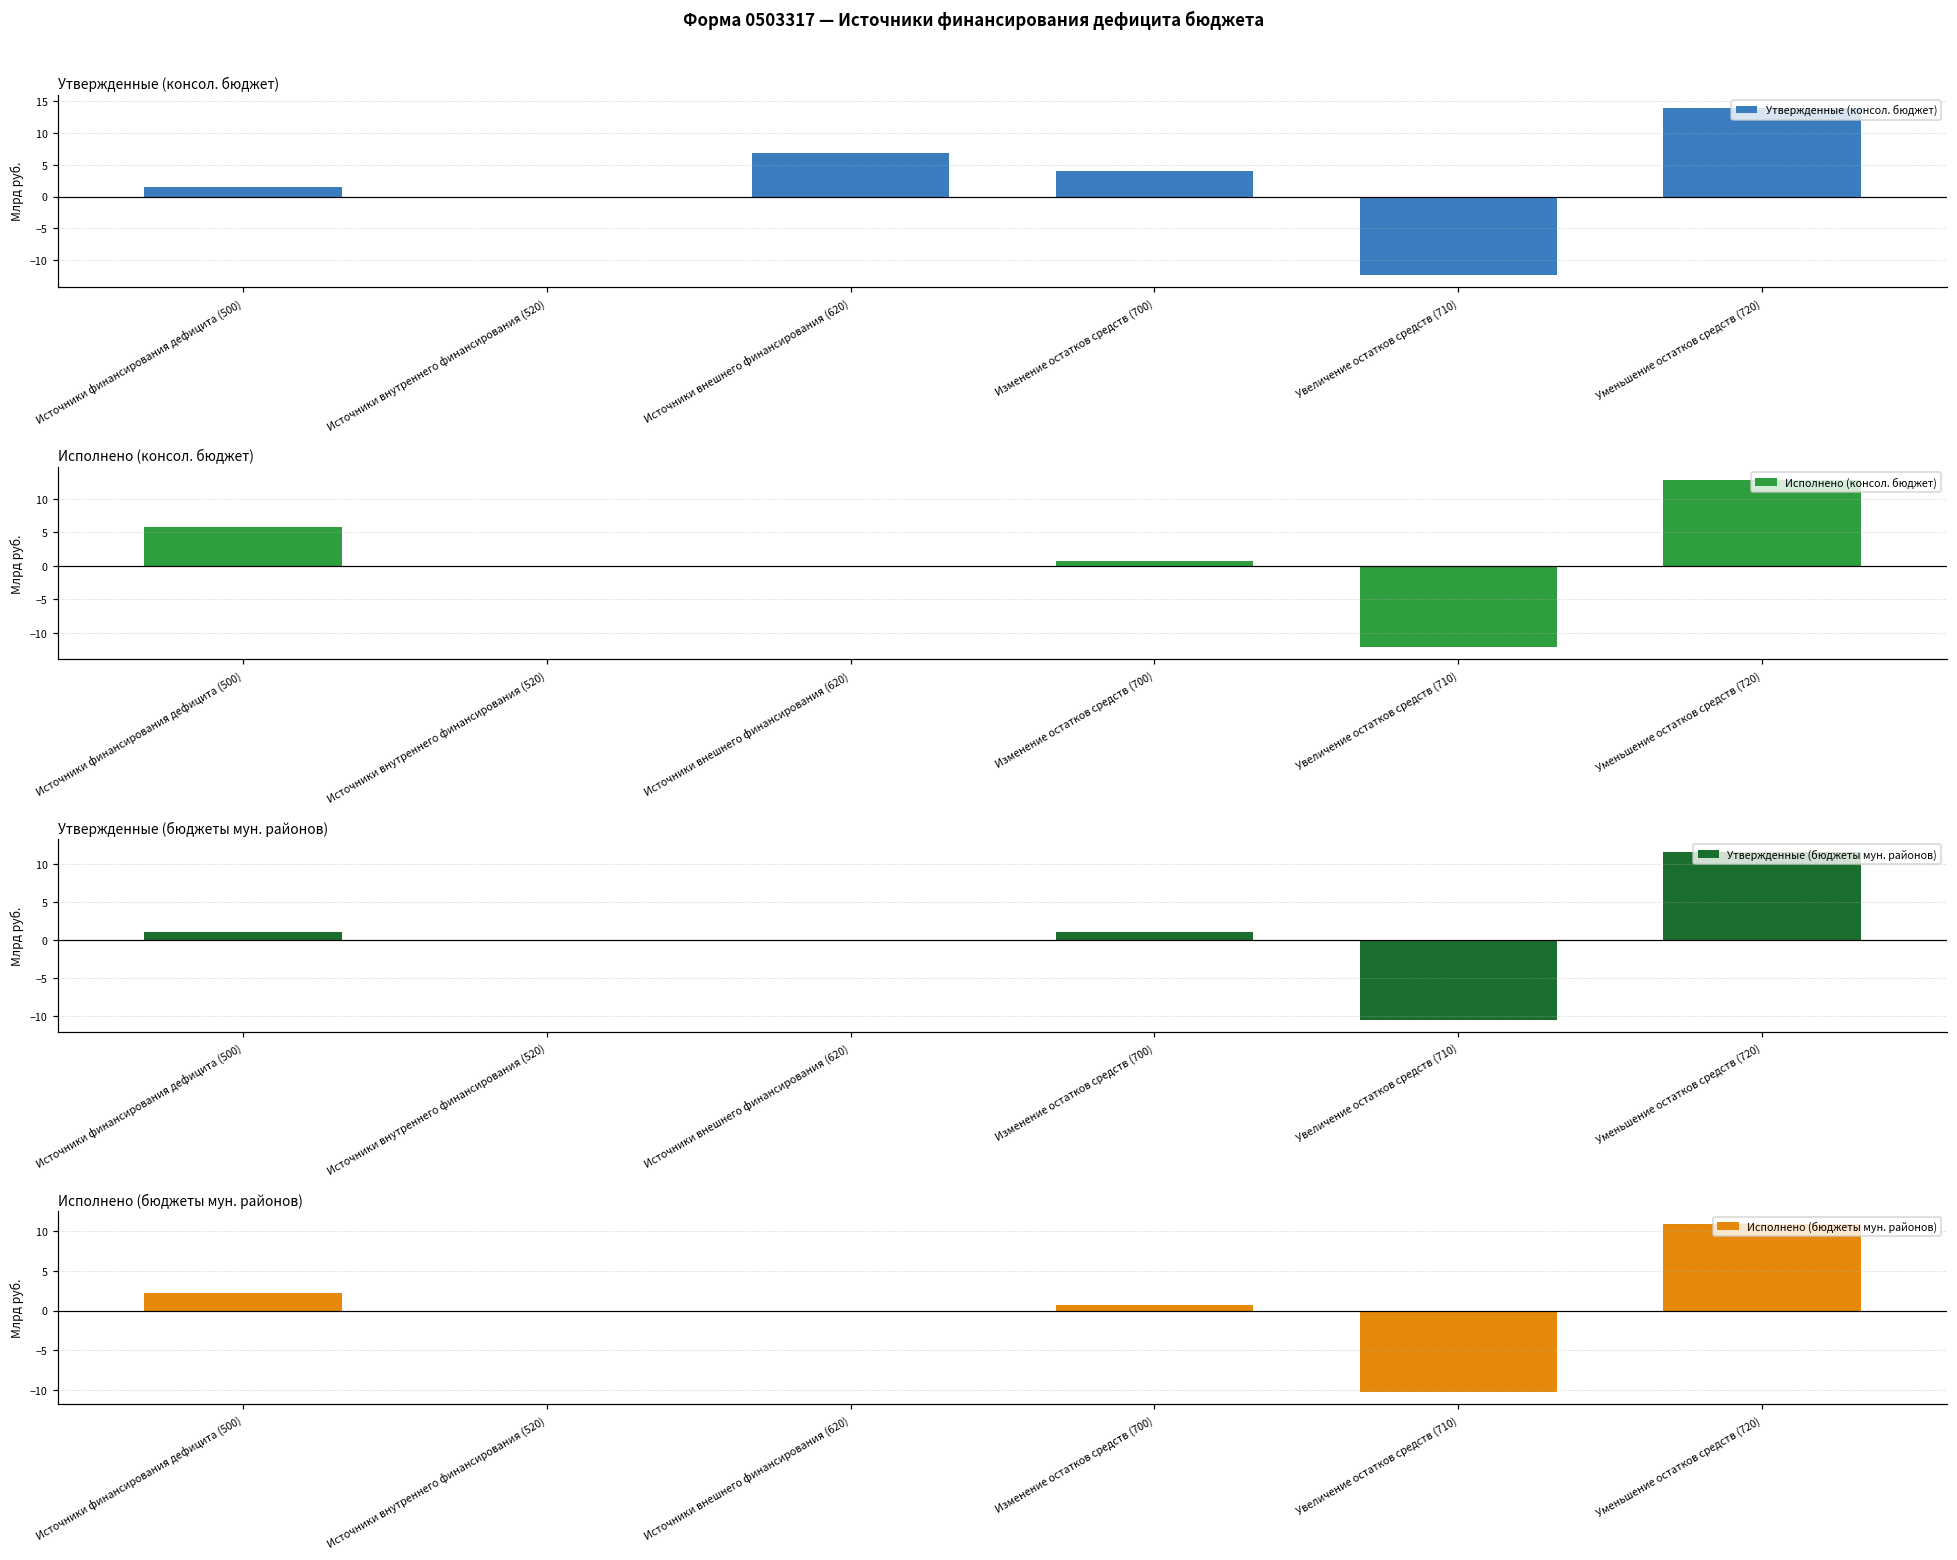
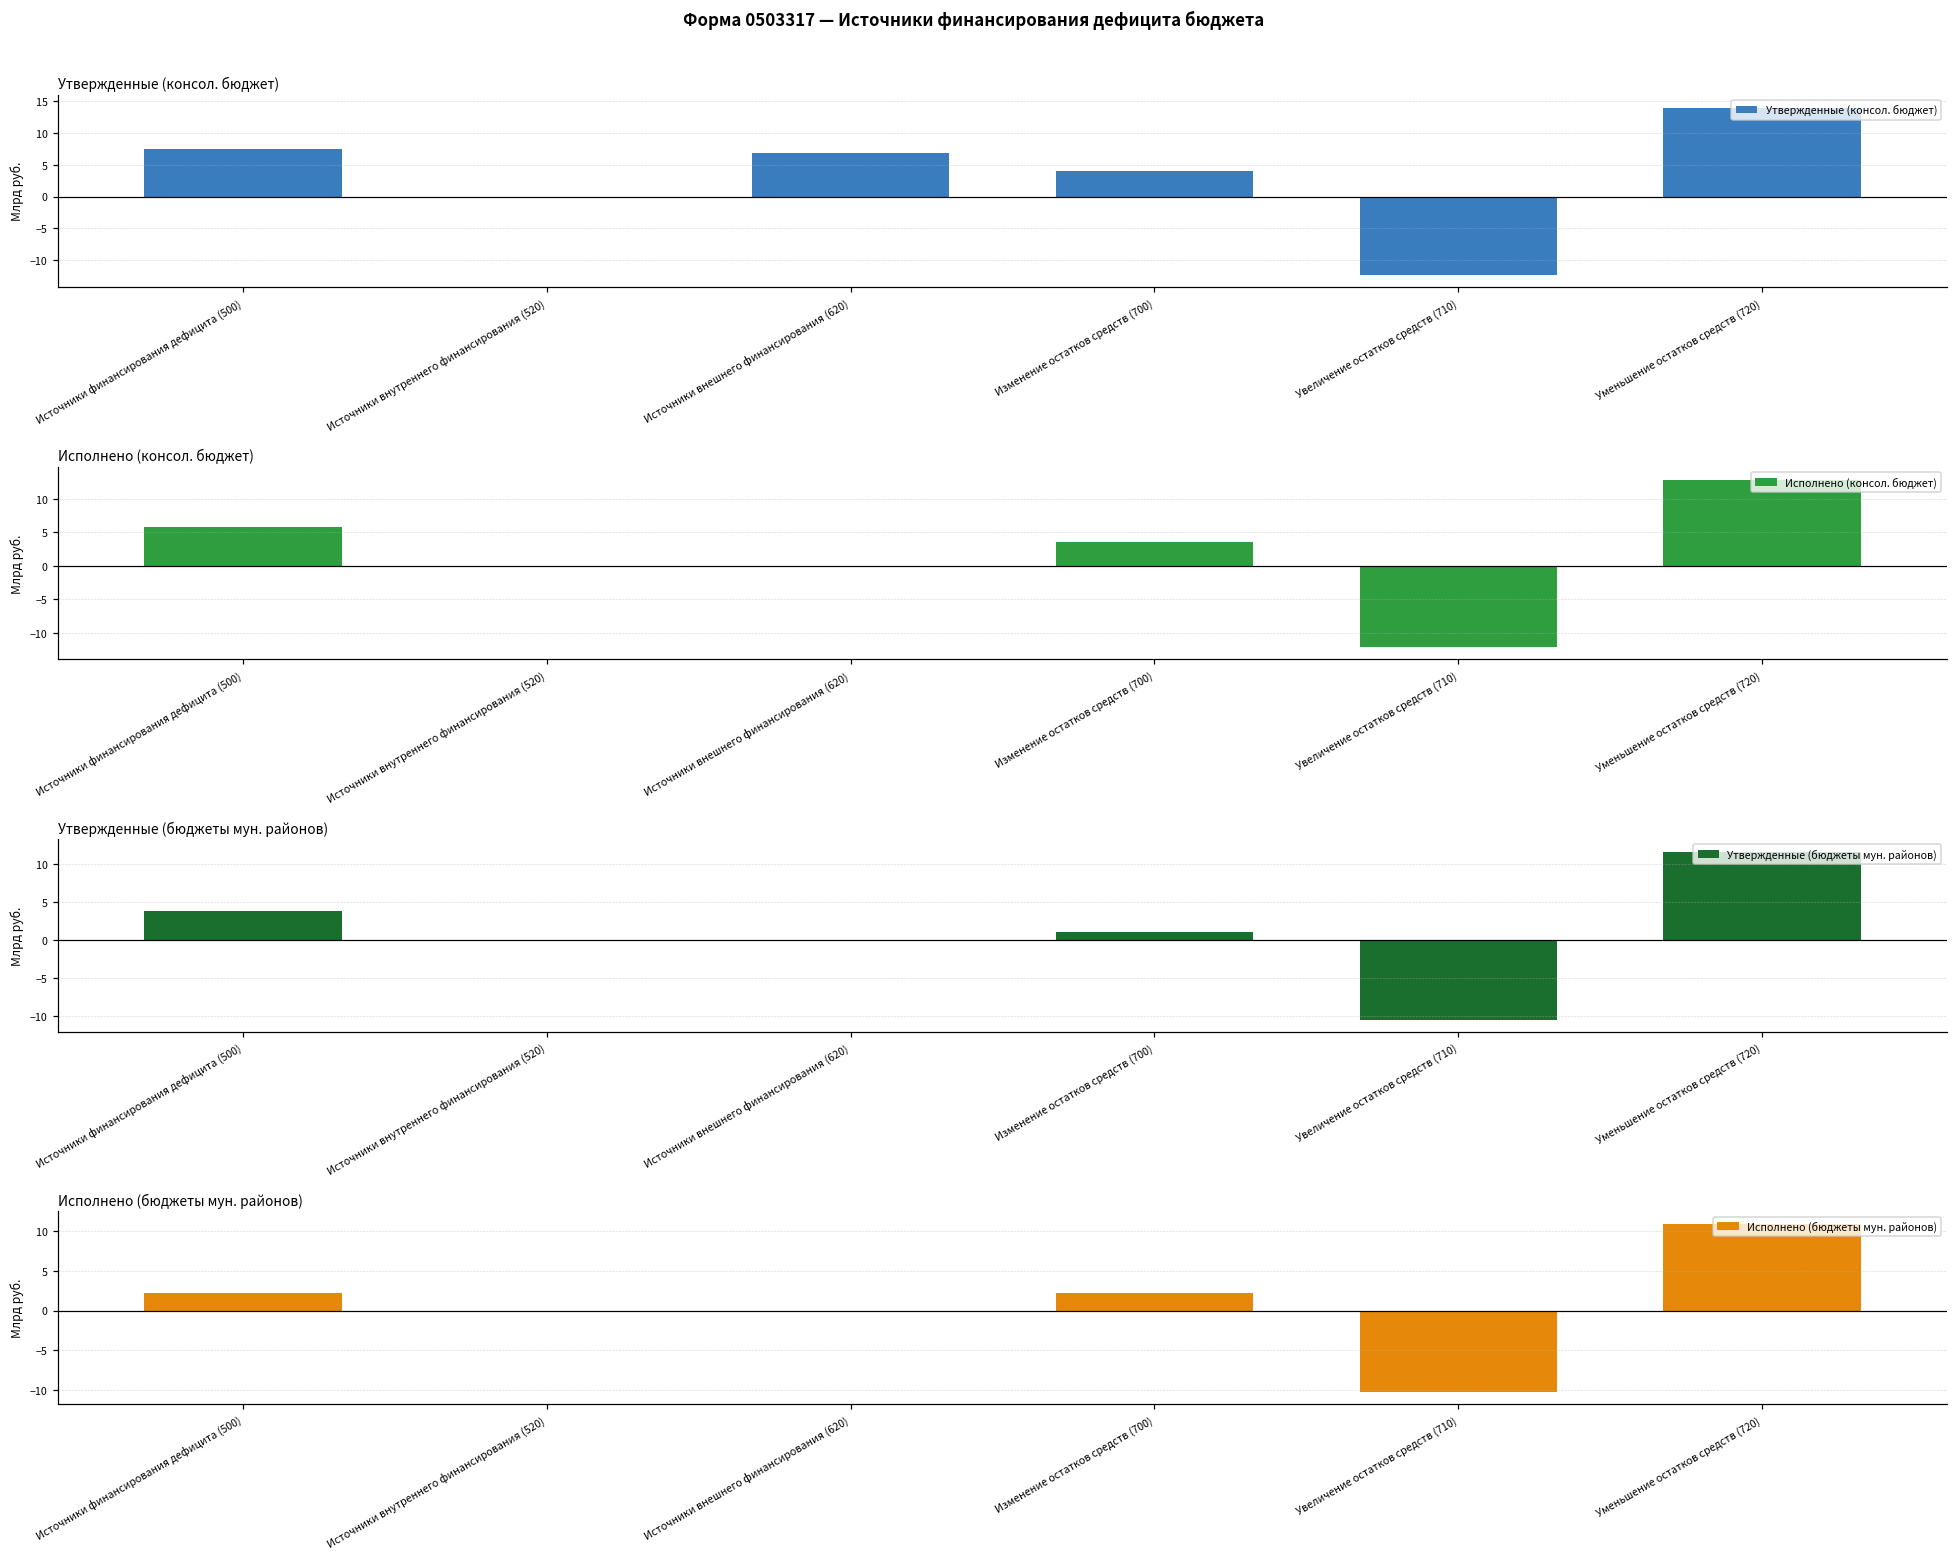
  {
    "Утвержденные (консол. бюджет)": {
-     "Источники финансирования дефицита (500)": 2,
+     "Источники финансирования дефицита (500)": 7,
      "Источники внутреннего финансирования (520)": 0,
      "Источники внешнего финансирования (620)": 7,
      "Изменение остатков средств (700)": 4,
      "Увеличение остатков средств (710)": -12
    },
    "Исполнено (консол. бюджет)": {
      "Источники финансирования дефицита (500)": 6,
      "Источники внутреннего финансирования (520)": 0,
      "Источники внешнего финансирования (620)": 0,
-     "Изменение остатков средств (700)": 1,
+     "Изменение остатков средств (700)": 3,
      "Увеличение остатков средств (710)": -12
    },
    "Утвержденные (бюджеты мун. районов)": {
-     "Источники финансирования дефицита (500)": 1,
+     "Источники финансирования дефицита (500)": 4,
      "Источники внутреннего финансирования (520)": 0,
      "Источники внешнего финансирования (620)": 0,
      "Изменение остатков средств (700)": 1,
      "Увеличение остатков средств (710)": -11
    },
    "Исполнено (бюджеты мун. районов)": {
      "Источники финансирования дефицита (500)": 2,
      "Источники внутреннего финансирования (520)": 0,
      "Источники внешнего финансирования (620)": 0,
-     "Изменение остатков средств (700)": 1,
+     "Изменение остатков средств (700)": 2,
      "Увеличение остатков средств (710)": -10
    }
  }
